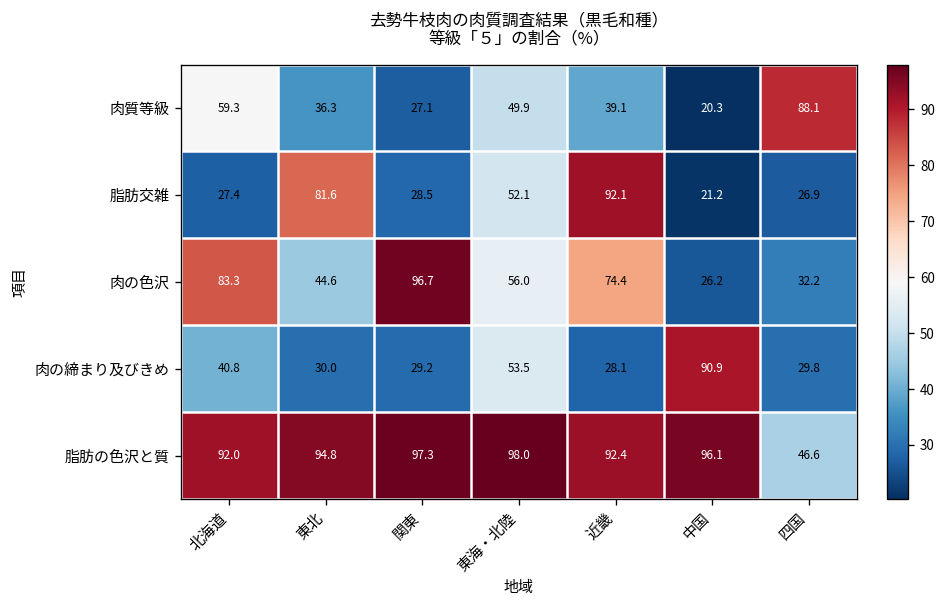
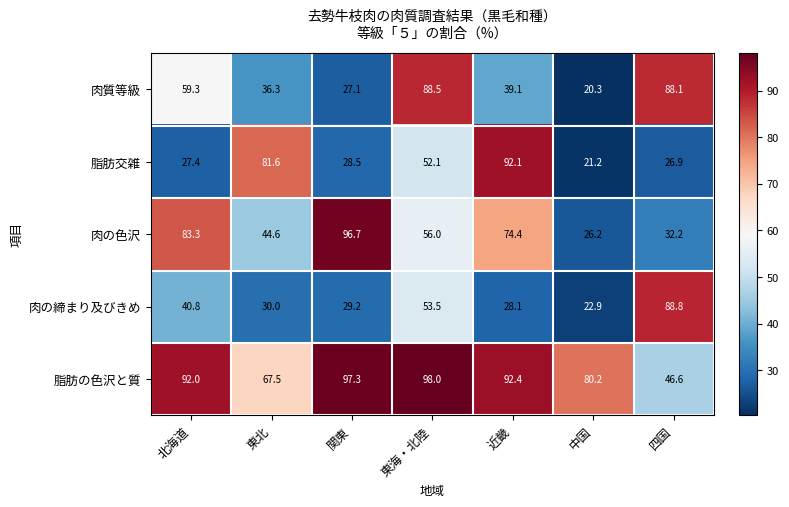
  {
    "肉質等級": {
      "北海道": 59.3,
      "東北": 36.3,
      "関東": 27.1,
-     "東海・北陸": 49.9,
+     "東海・北陸": 88.5,
      "近畿": 39.1,
      "中国": 20.3,
      "四国": 88.1
    },
    "脂肪交雑": {
      "北海道": 27.4,
      "東北": 81.6,
      "関東": 28.5,
      "東海・北陸": 52.1,
      "近畿": 92.1,
      "中国": 21.2,
      "四国": 26.9
    },
    "肉の色沢": {
      "北海道": 83.3,
      "東北": 44.6,
      "関東": 96.7,
      "東海・北陸": 56.0,
      "近畿": 74.4,
      "中国": 26.2,
      "四国": 32.2
    },
    "肉の締まり及びきめ": {
      "北海道": 40.8,
      "東北": 30.0,
      "関東": 29.2,
      "東海・北陸": 53.5,
      "近畿": 28.1,
-     "中国": 90.9,
-     "四国": 29.8
+     "中国": 22.9,
+     "四国": 88.8
    },
    "脂肪の色沢と質": {
      "北海道": 92.0,
-     "東北": 94.8,
+     "東北": 67.5,
      "関東": 97.3,
      "東海・北陸": 98.0,
      "近畿": 92.4,
-     "中国": 96.1,
+     "中国": 80.2,
      "四国": 46.6
    }
  }
